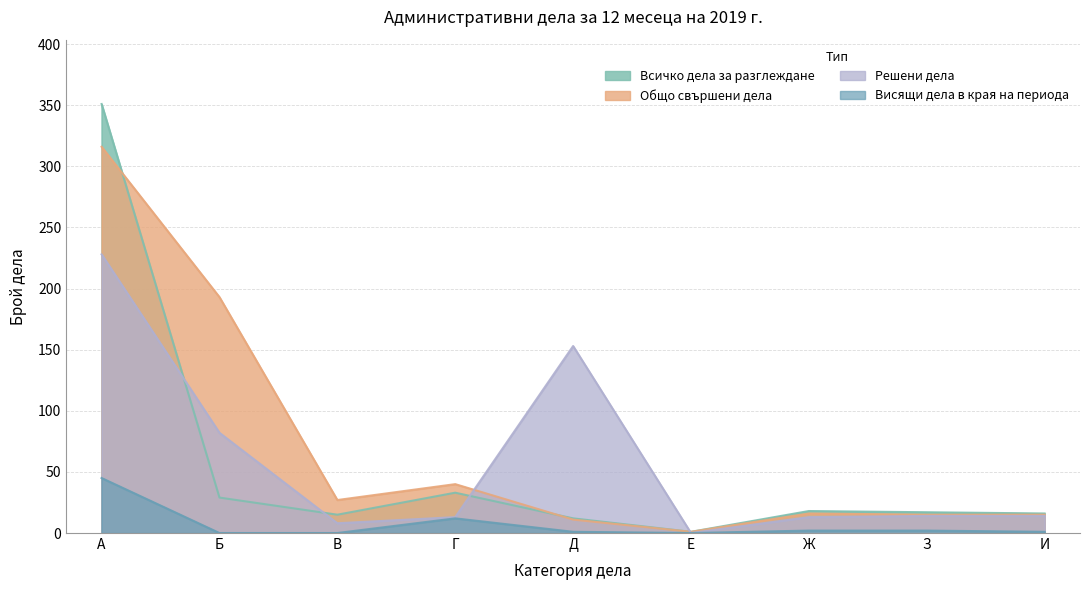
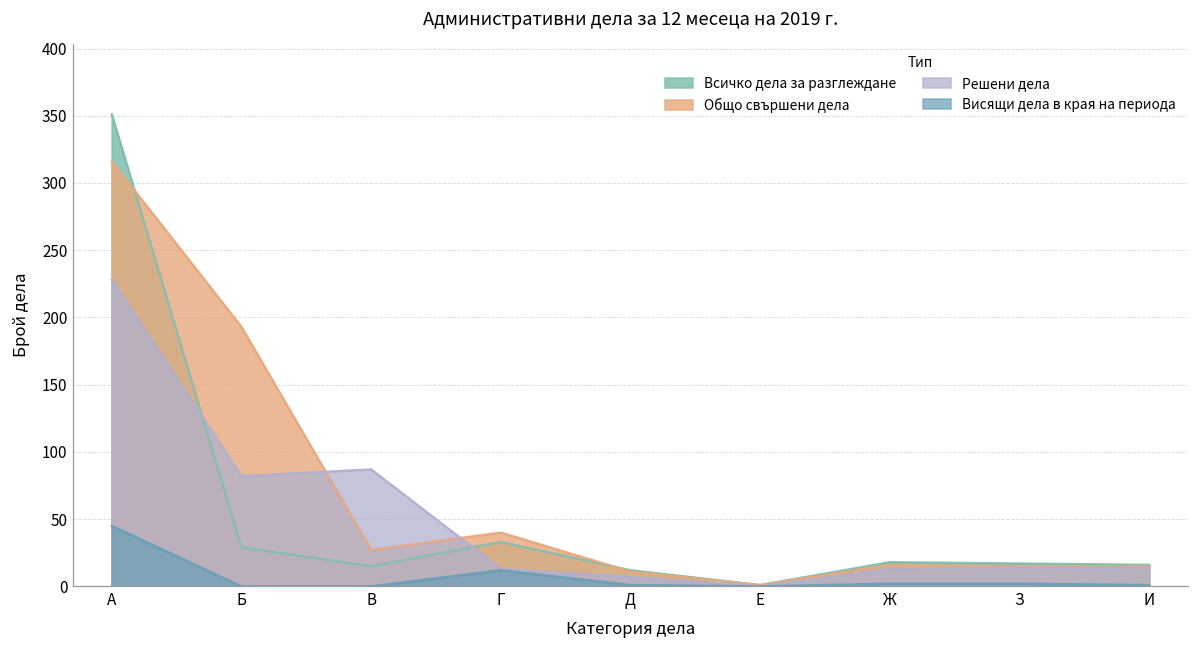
  {
    "Общо свършени дела": {
      "А": 316,
      "Б": 193,
      "В": 27,
      "Г": 40
    },
    "Решени дела": {
      "А": 228,
      "Б": 82,
-     "В": 8,
-     "Д": 153,
+     "В": 87,
+     "Д": 7,
      "Ж": 13
    }
  }
